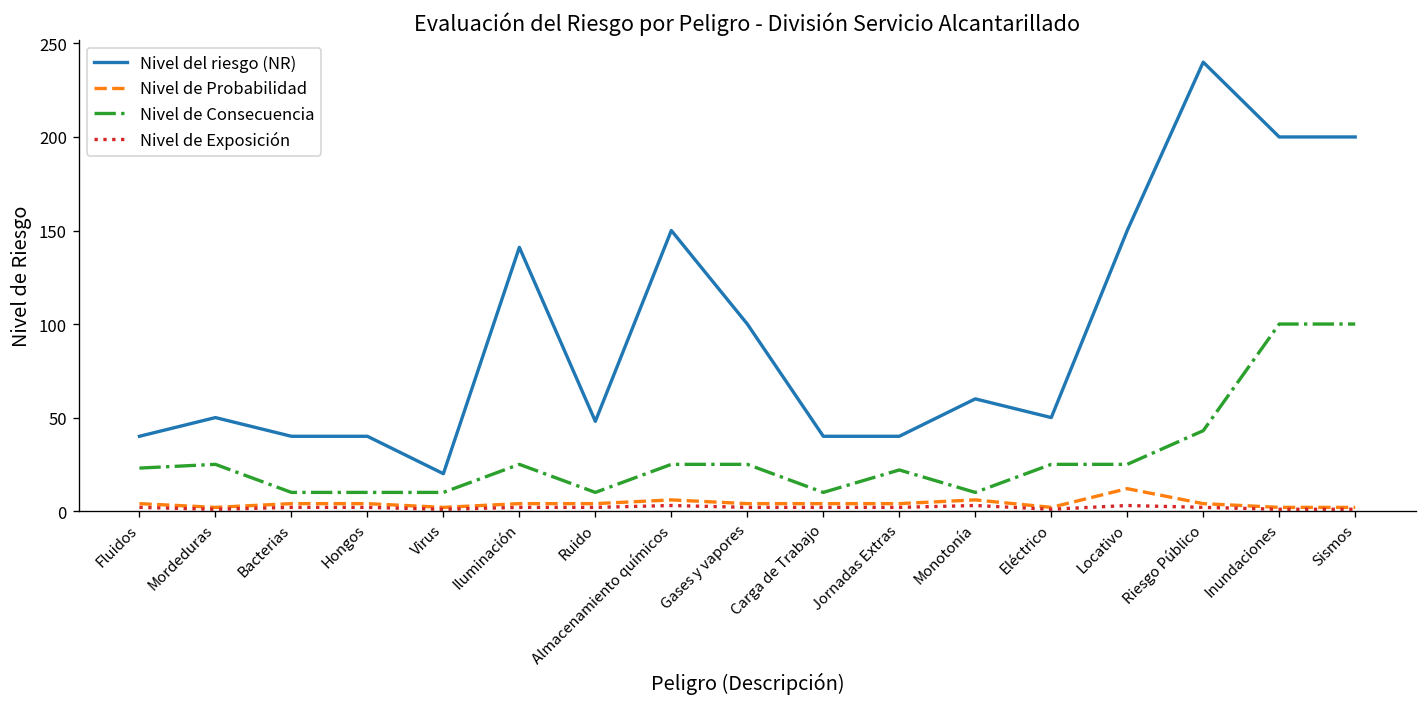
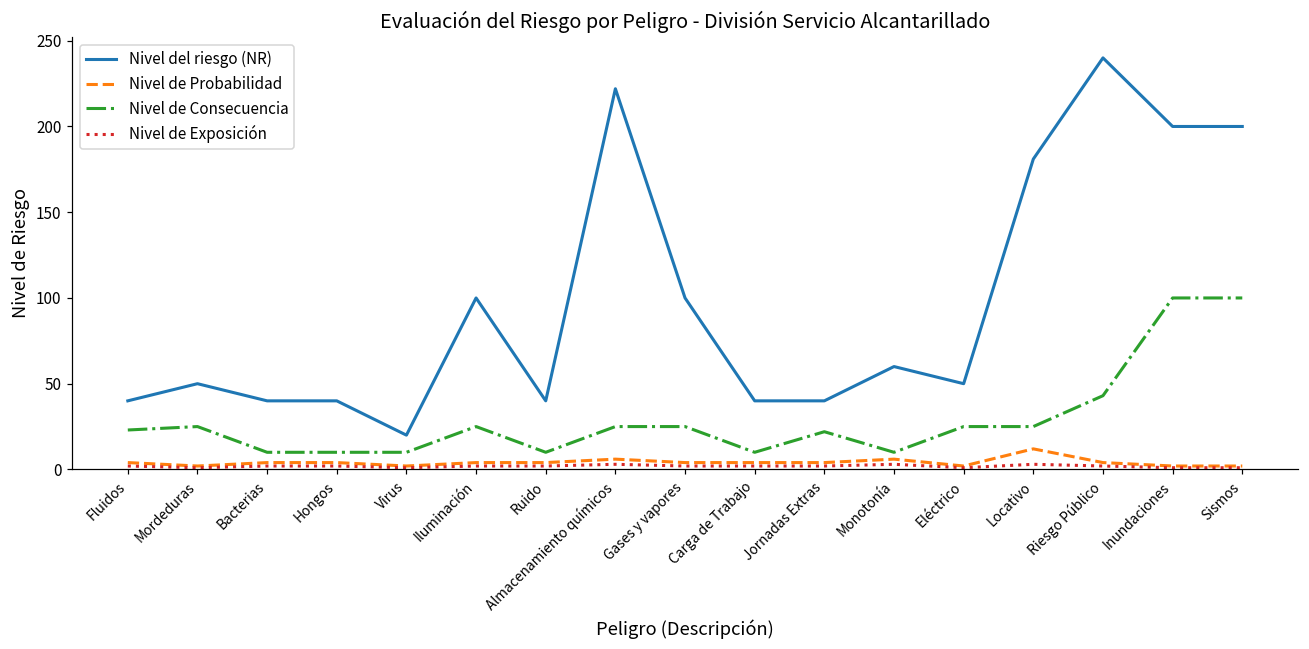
  {
    "Nivel del riesgo (NR)": {
      "Fluidos": 40,
      "Mordeduras": 50,
      "Bacterias": 40,
      "Hongos": 40,
      "Virus": 20,
-     "Iluminación": 141,
-     "Ruido": 48,
-     "Almacenamiento químicos": 150,
+     "Iluminación": 100,
+     "Ruido": 40,
+     "Almacenamiento químicos": 222,
      "Gases y vapores": 100,
      "Carga de Trabajo": 40,
      "Jornadas Extras": 40,
      "Monotonía": 60,
      "Eléctrico": 50,
-     "Locativo": 150,
+     "Locativo": 181,
      "Riesgo Público": 240,
      "Inundaciones": 200,
      "Sismos": 200
    },
    "Nivel de Probabilidad": {
      "Fluidos": 4,
      "Bacterias": 4,
      "Hongos": 4,
      "Iluminación": 4,
      "Ruido": 4,
      "Almacenamiento químicos": 6,
      "Gases y vapores": 4,
      "Carga de Trabajo": 4,
      "Jornadas Extras": 4,
      "Monotonía": 6,
      "Locativo": 12,
      "Riesgo Público": 4
    },
    "Nivel de Consecuencia": {
      "Fluidos": 23,
      "Mordeduras": 25,
      "Bacterias": 10,
      "Hongos": 10,
      "Virus": 10,
      "Iluminación": 25,
      "Ruido": 10,
      "Almacenamiento químicos": 25,
      "Gases y vapores": 25,
      "Carga de Trabajo": 10,
      "Jornadas Extras": 22,
      "Monotonía": 10,
      "Eléctrico": 25,
      "Locativo": 25,
      "Riesgo Público": 43,
      "Inundaciones": 100,
      "Sismos": 100
    },
    "Nivel de Exposición": {
      "Fluidos": 2,
      "Bacterias": 2,
      "Hongos": 2,
      "Iluminación": 2,
      "Ruido": 2,
      "Almacenamiento químicos": 3,
      "Gases y vapores": 2,
      "Carga de Trabajo": 2,
      "Jornadas Extras": 2,
      "Monotonía": 3,
      "Locativo": 3,
      "Riesgo Público": 2
    }
  }
